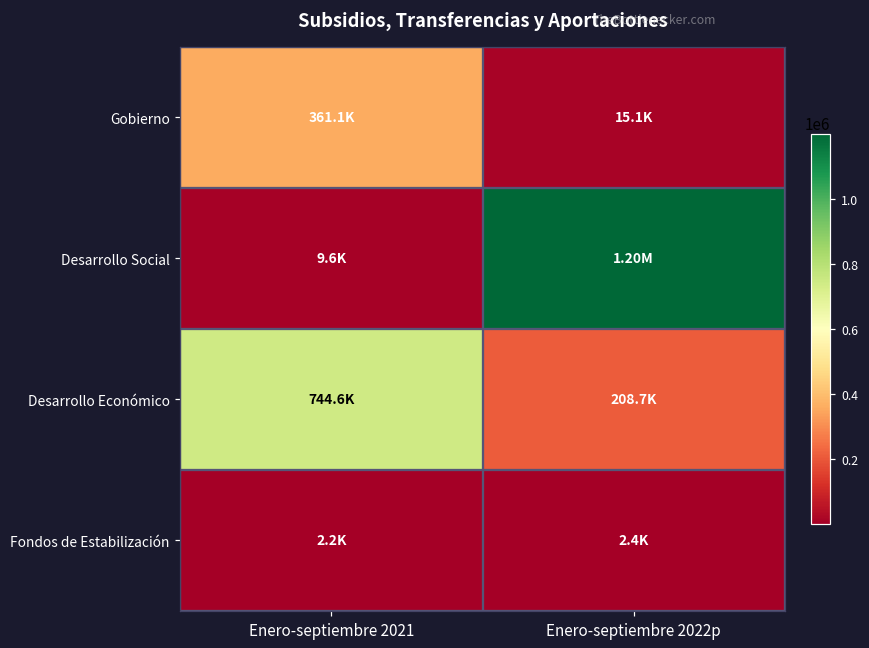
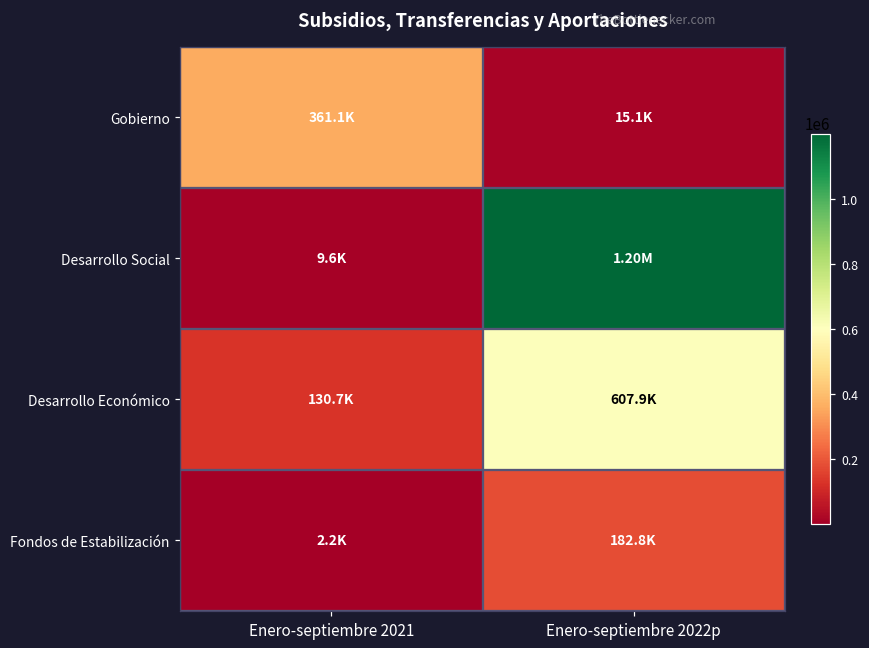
  {
    "Gobierno": {
      "Enero-septiembre 2021": "361.1K",
      "Enero-septiembre 2022p": "15.1K"
    },
    "Desarrollo Social": {
      "Enero-septiembre 2021": "9.6K",
      "Enero-septiembre 2022p": "1.20M"
    },
    "Desarrollo Económico": {
-     "Enero-septiembre 2021": "744.6K",
-     "Enero-septiembre 2022p": "208.7K"
+     "Enero-septiembre 2021": "130.7K",
+     "Enero-septiembre 2022p": "607.9K"
    },
    "Fondos de Estabilización": {
      "Enero-septiembre 2021": "2.2K",
-     "Enero-septiembre 2022p": "2.4K"
+     "Enero-septiembre 2022p": "182.8K"
    }
  }
